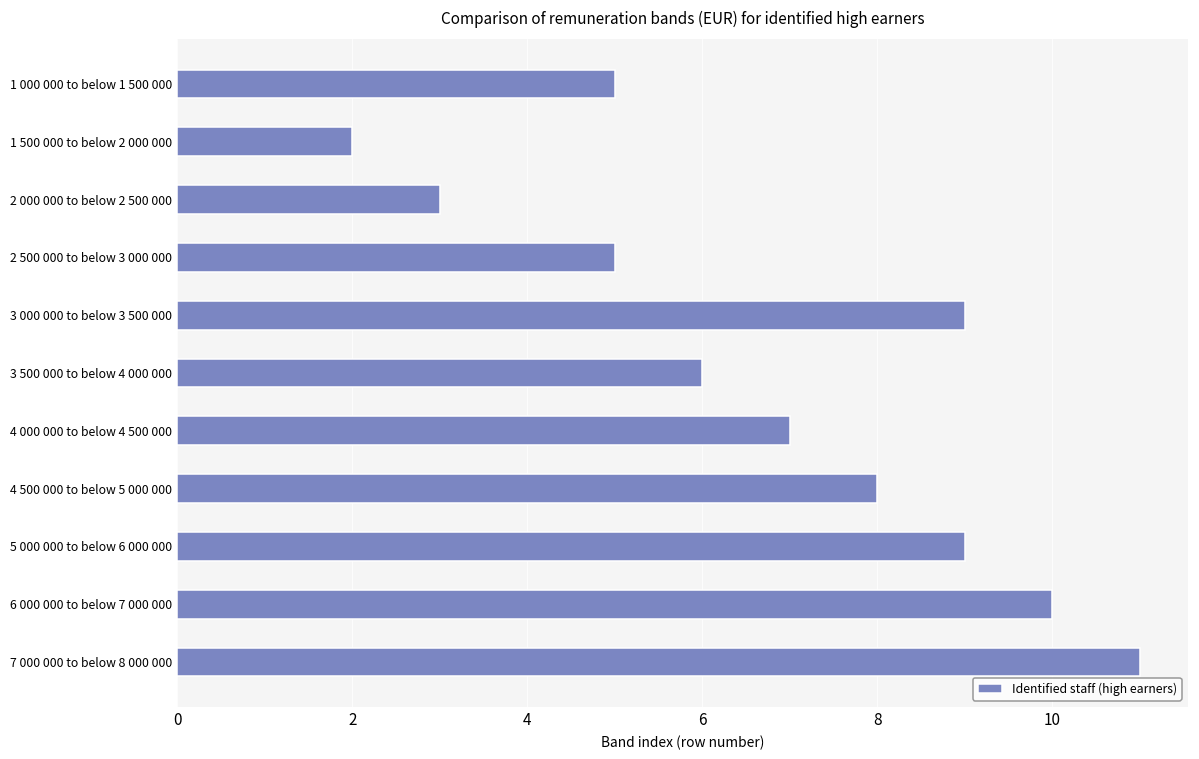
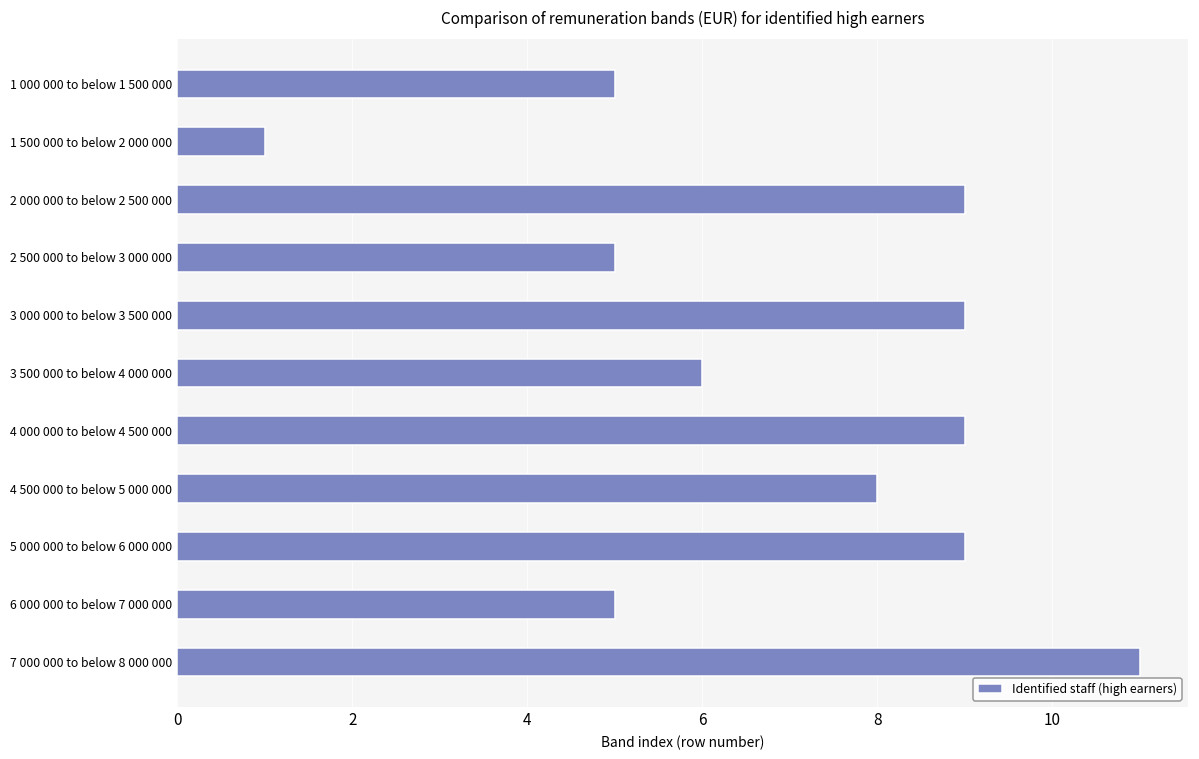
  {
    "1 000 000 to below 1 500 000": 5,
-   "1 500 000 to below 2 000 000": 2,
-   "2 000 000 to below 2 500 000": 3,
+   "1 500 000 to below 2 000 000": 1,
+   "2 000 000 to below 2 500 000": 9,
    "2 500 000 to below 3 000 000": 5,
    "3 000 000 to below 3 500 000": 9,
    "3 500 000 to below 4 000 000": 6,
-   "4 000 000 to below 4 500 000": 7,
+   "4 000 000 to below 4 500 000": 9,
    "4 500 000 to below 5 000 000": 8,
    "5 000 000 to below 6 000 000": 9,
-   "6 000 000 to below 7 000 000": 10,
+   "6 000 000 to below 7 000 000": 5,
    "7 000 000 to below 8 000 000": 11
  }
